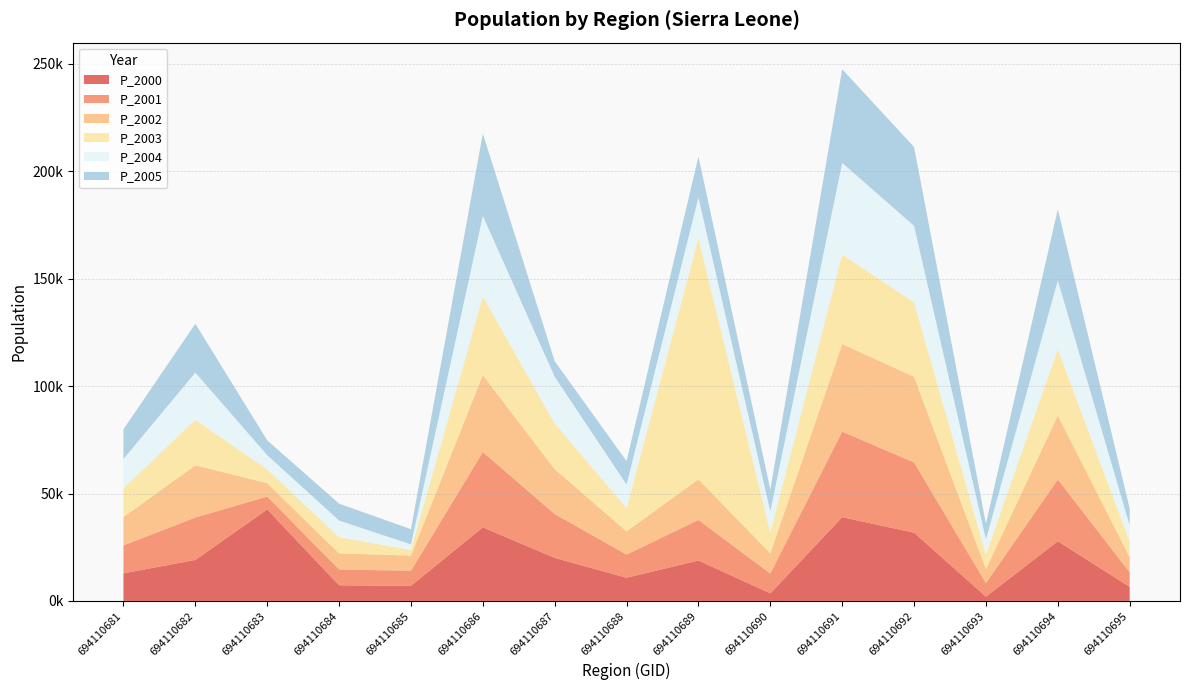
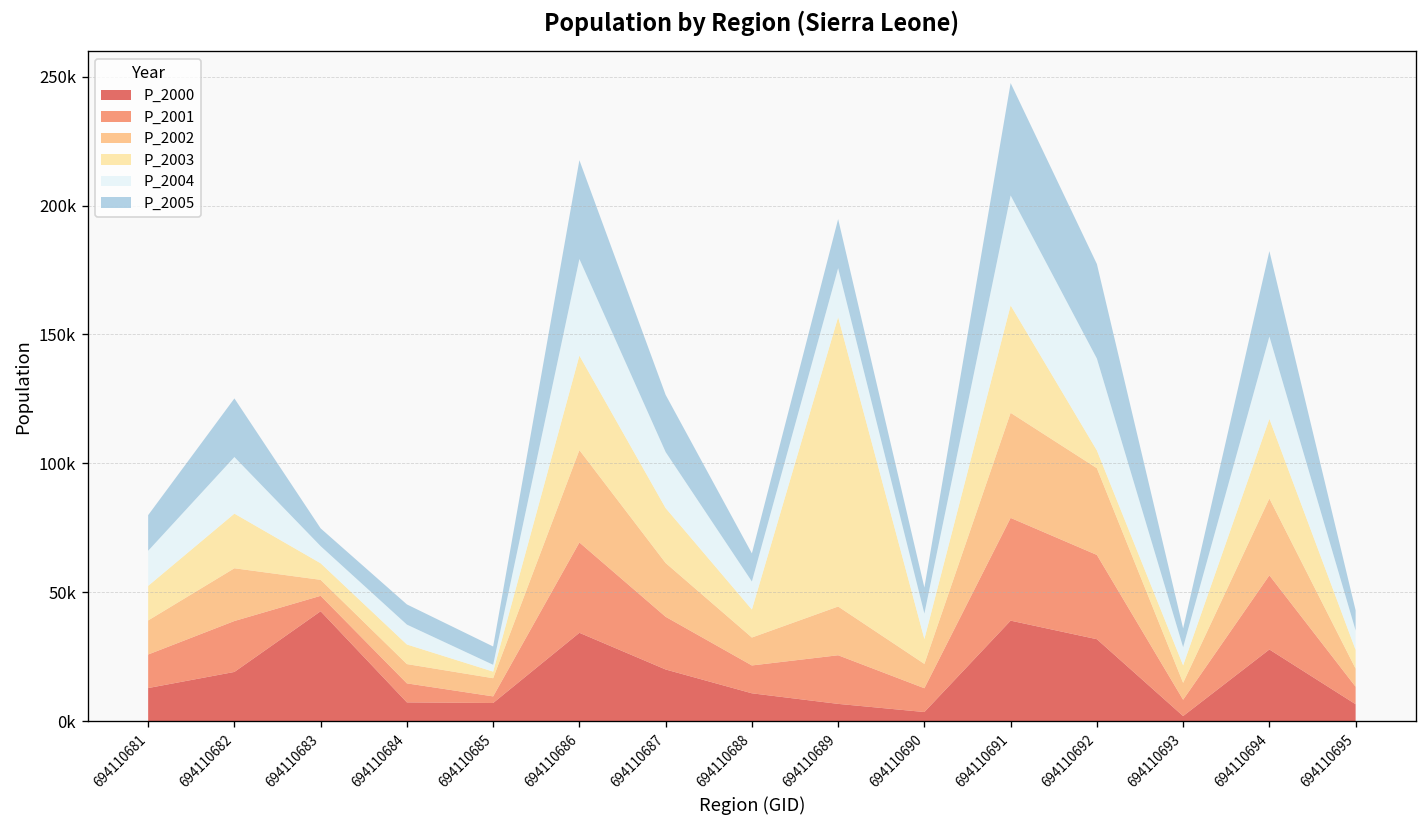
  {
    "P_2000": {
      "694110681": 13000,
      "694110682": 19000,
      "694110683": 43000,
      "694110684": 7000,
      "694110685": 7000,
      "694110686": 34000,
      "694110687": 20000,
      "694110688": 11000,
-     "694110689": 19000,
+     "694110689": 7000,
      "694110690": 4000,
      "694110691": 39000,
      "694110692": 32000,
      "694110693": 2000,
      "694110694": 28000,
      "694110695": 7000
    },
    "P_2001": {
      "694110681": 13000,
      "694110682": 20000,
      "694110683": 6000,
      "694110684": 7000,
-     "694110685": 7000,
+     "694110685": 3000,
      "694110686": 35000,
      "694110687": 20000,
      "694110688": 11000,
      "694110689": 19000,
      "694110690": 9000,
      "694110691": 40000,
      "694110692": 33000,
      "694110693": 6000,
      "694110694": 29000,
      "694110695": 7000
    },
    "P_2002": {
      "694110681": 13000,
-     "694110682": 24000,
+     "694110682": 20000,
      "694110683": 6000,
      "694110684": 7000,
      "694110685": 7000,
      "694110686": 36000,
      "694110687": 21000,
      "694110688": 11000,
      "694110689": 19000,
      "694110690": 9000,
      "694110691": 41000,
-     "694110692": 40000,
+     "694110692": 34000,
      "694110693": 7000,
      "694110694": 30000,
      "694110695": 7000
    },
    "P_2003": {
      "694110681": 13000,
      "694110682": 21000,
      "694110683": 6000,
      "694110684": 8000,
      "694110685": 3000,
      "694110686": 37000,
      "694110687": 21000,
      "694110688": 11000,
      "694110689": 112000,
      "694110690": 10000,
      "694110691": 42000,
-     "694110692": 35000,
+     "694110692": 7000,
      "694110693": 7000,
      "694110694": 31000,
      "694110695": 7000
    },
    "P_2004": {
      "694110681": 14000,
      "694110682": 22000,
      "694110683": 7000,
      "694110684": 8000,
      "694110685": 3000,
      "694110686": 37000,
      "694110687": 22000,
      "694110688": 11000,
      "694110689": 19000,
      "694110690": 10000,
      "694110691": 43000,
      "694110692": 36000,
      "694110693": 7000,
      "694110694": 32000,
      "694110695": 8000
    },
    "P_2005": {
      "694110681": 14000,
      "694110682": 23000,
      "694110683": 7000,
      "694110684": 8000,
      "694110685": 7000,
      "694110686": 38000,
-     "694110687": 7000,
+     "694110687": 22000,
      "694110688": 11000,
      "694110689": 19000,
      "694110690": 10000,
      "694110691": 44000,
      "694110692": 37000,
      "694110693": 7000,
      "694110694": 33000,
      "694110695": 8000
    }
  }
